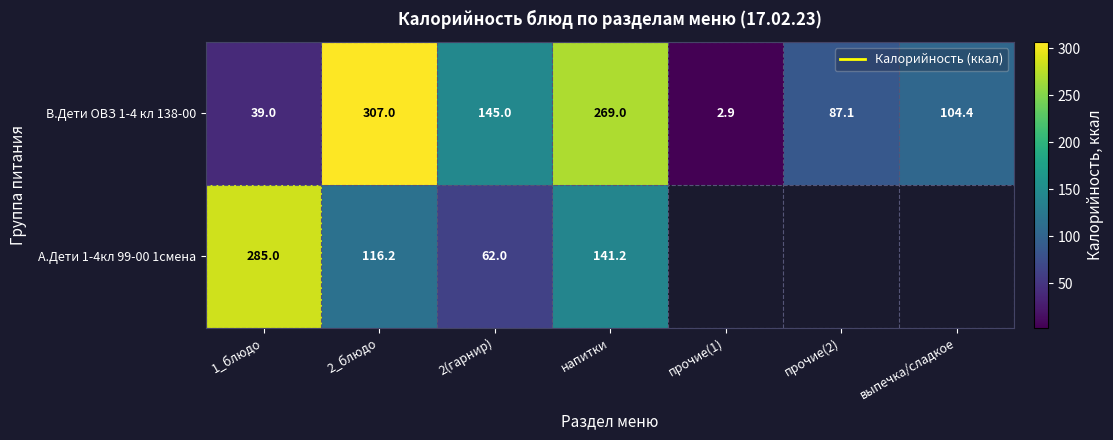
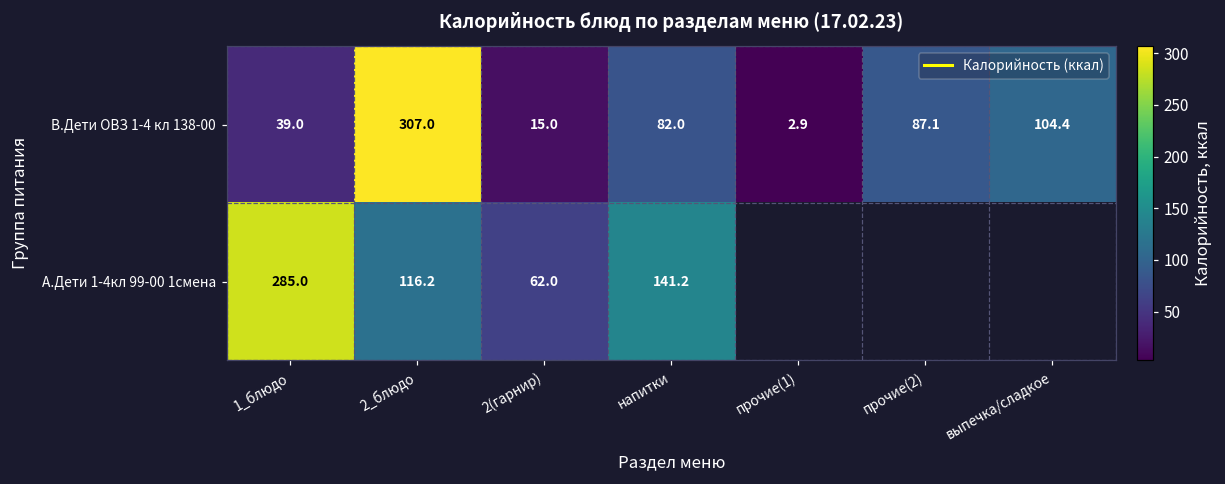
  {
    "В.Дети ОВЗ 1-4 кл 138-00": {
      "1_блюдо": 39.0,
      "2_блюдо": 307.0,
-     "2(гарнир)": 145.0,
-     "напитки": 269.0,
+     "2(гарнир)": 15.0,
+     "напитки": 82.0,
      "прочие(1)": 2.9,
      "прочие(2)": 87.1,
      "выпечка/сладкое": 104.4
    },
    "А.Дети 1-4кл 99-00 1смена": {
      "1_блюдо": 285.0,
      "2_блюдо": 116.2,
      "2(гарнир)": 62.0,
      "напитки": 141.2
    }
  }
